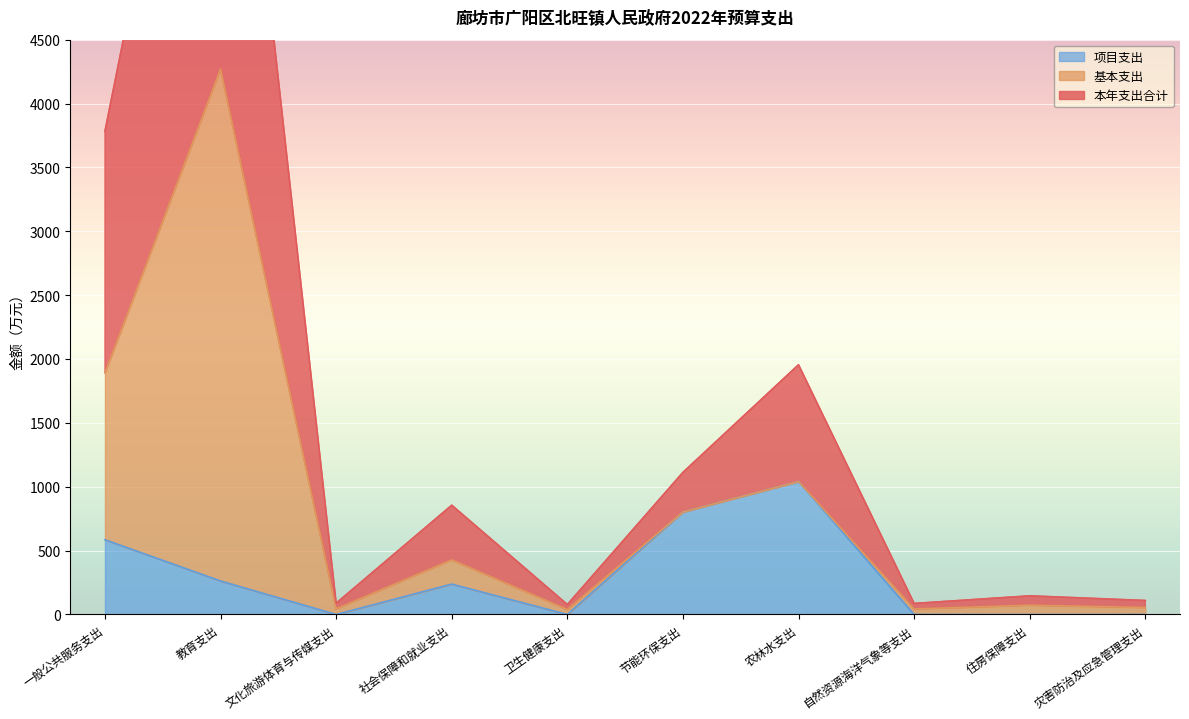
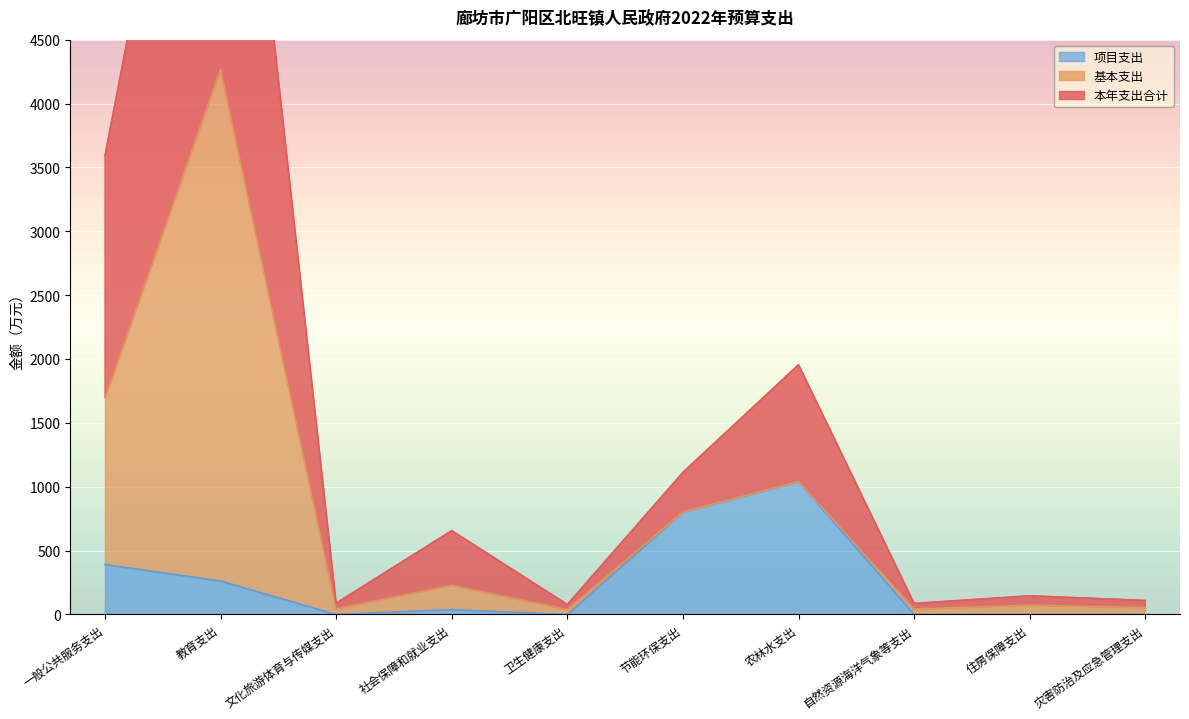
  {
    "项目支出": {
-     "一般公共服务支出": 590,
+     "一般公共服务支出": 390,
      "教育支出": 260,
      "文化旅游体育与传媒支出": 0,
-     "社会保障和就业支出": 240,
+     "社会保障和就业支出": 40,
      "卫生健康支出": 0,
      "自然资源海洋气象等支出": 0,
      "住房保障支出": 0,
      "灾害防治及应急管理支出": 0
    }
  }
